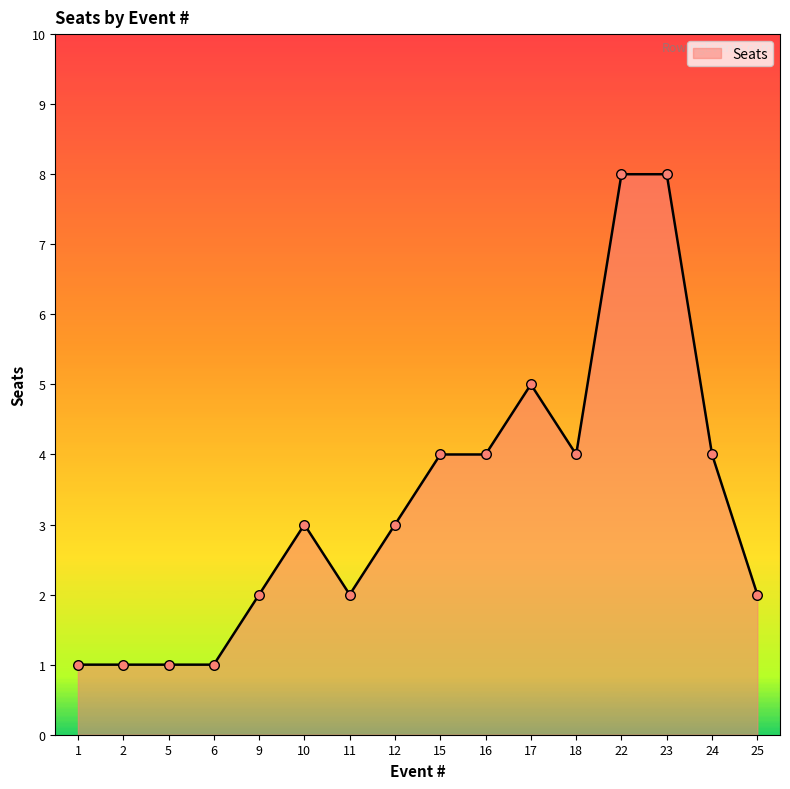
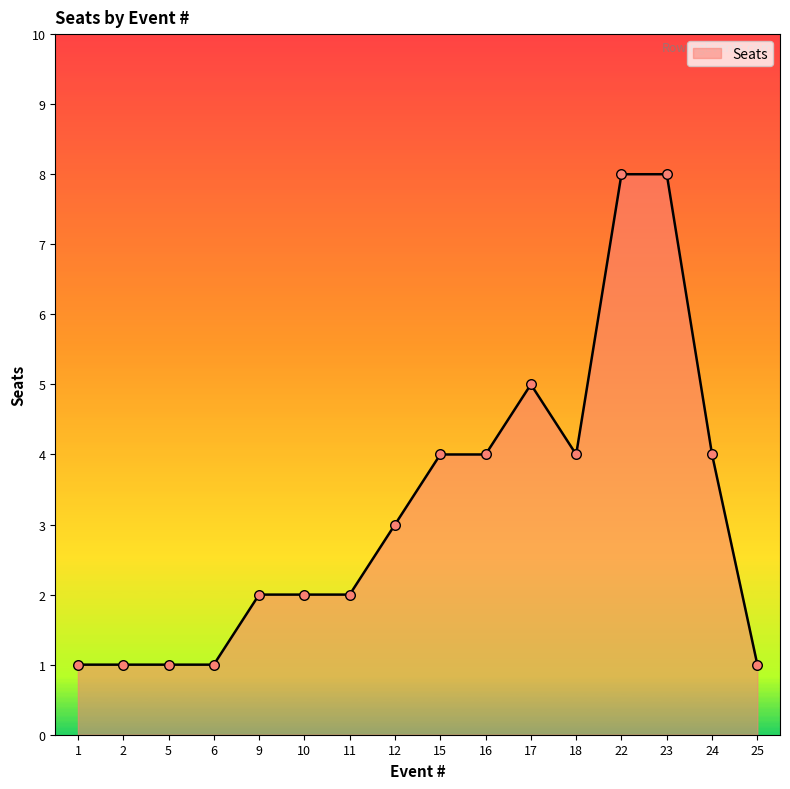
  {
    "1": 1,
    "2": 1,
    "5": 1,
    "6": 1,
    "9": 2,
-   "10": 3,
+   "10": 2,
    "11": 2,
    "12": 3,
    "15": 4,
    "16": 4,
    "17": 5,
    "18": 4,
    "22": 8,
    "23": 8,
    "24": 4,
-   "25": 2
+   "25": 1
  }
